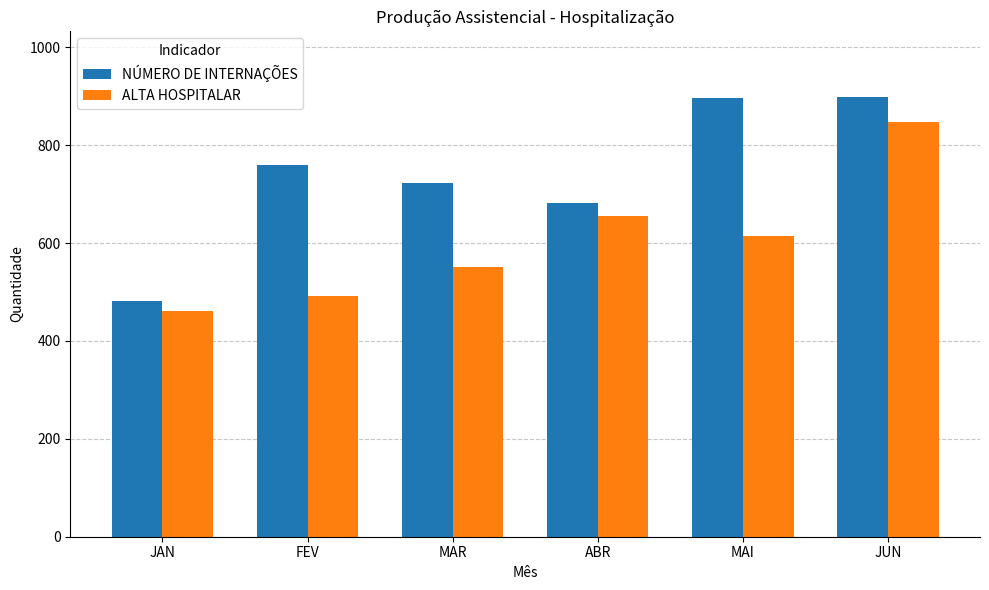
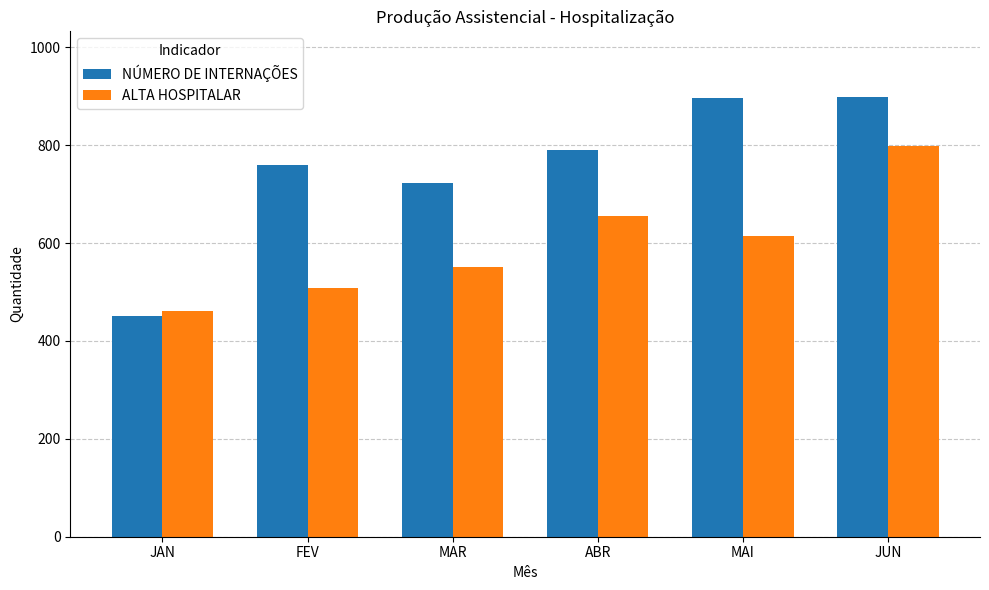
  {
    "NÚMERO DE INTERNAÇÕES": {
-     "JAN": 480,
+     "JAN": 450,
      "FEV": 760,
      "MAR": 720,
-     "ABR": 680,
+     "ABR": 790,
      "MAI": 900,
      "JUN": 900
    },
    "ALTA HOSPITALAR": {
      "JAN": 460,
-     "FEV": 490,
+     "FEV": 510,
      "MAR": 550,
      "ABR": 660,
      "MAI": 610,
-     "JUN": 850
+     "JUN": 800
    }
  }
